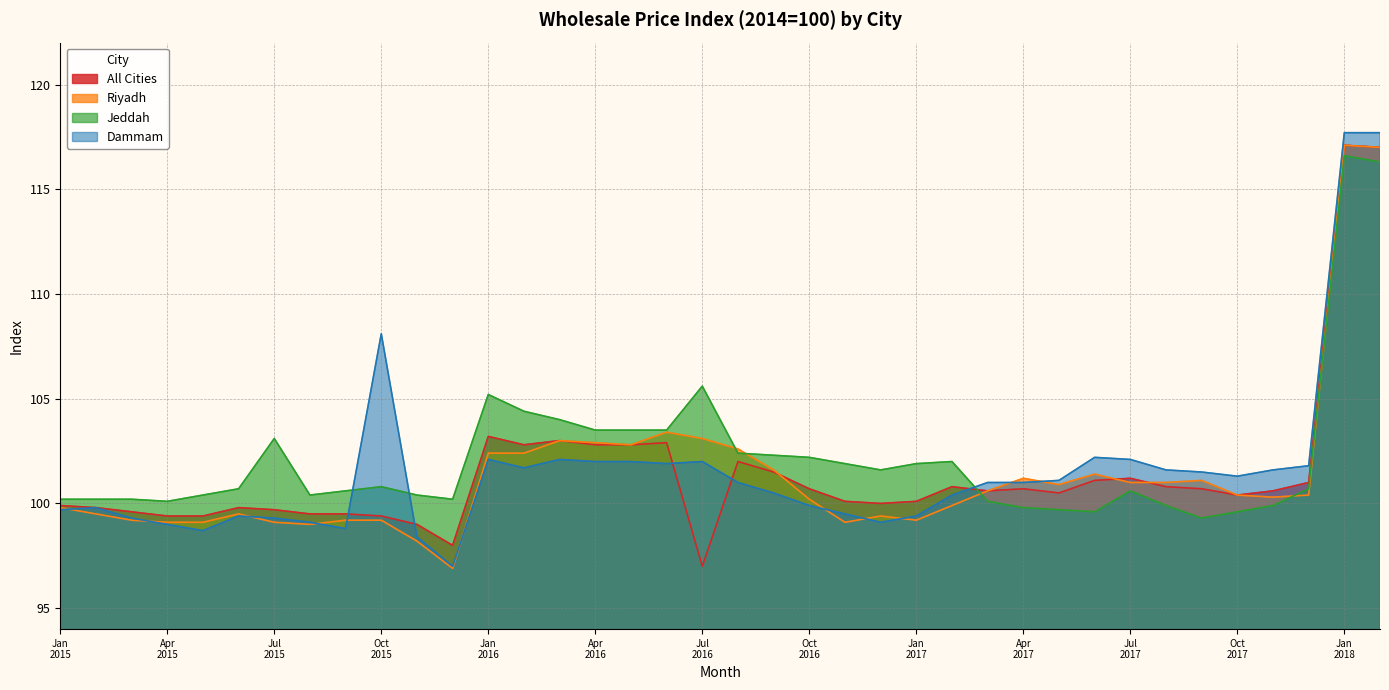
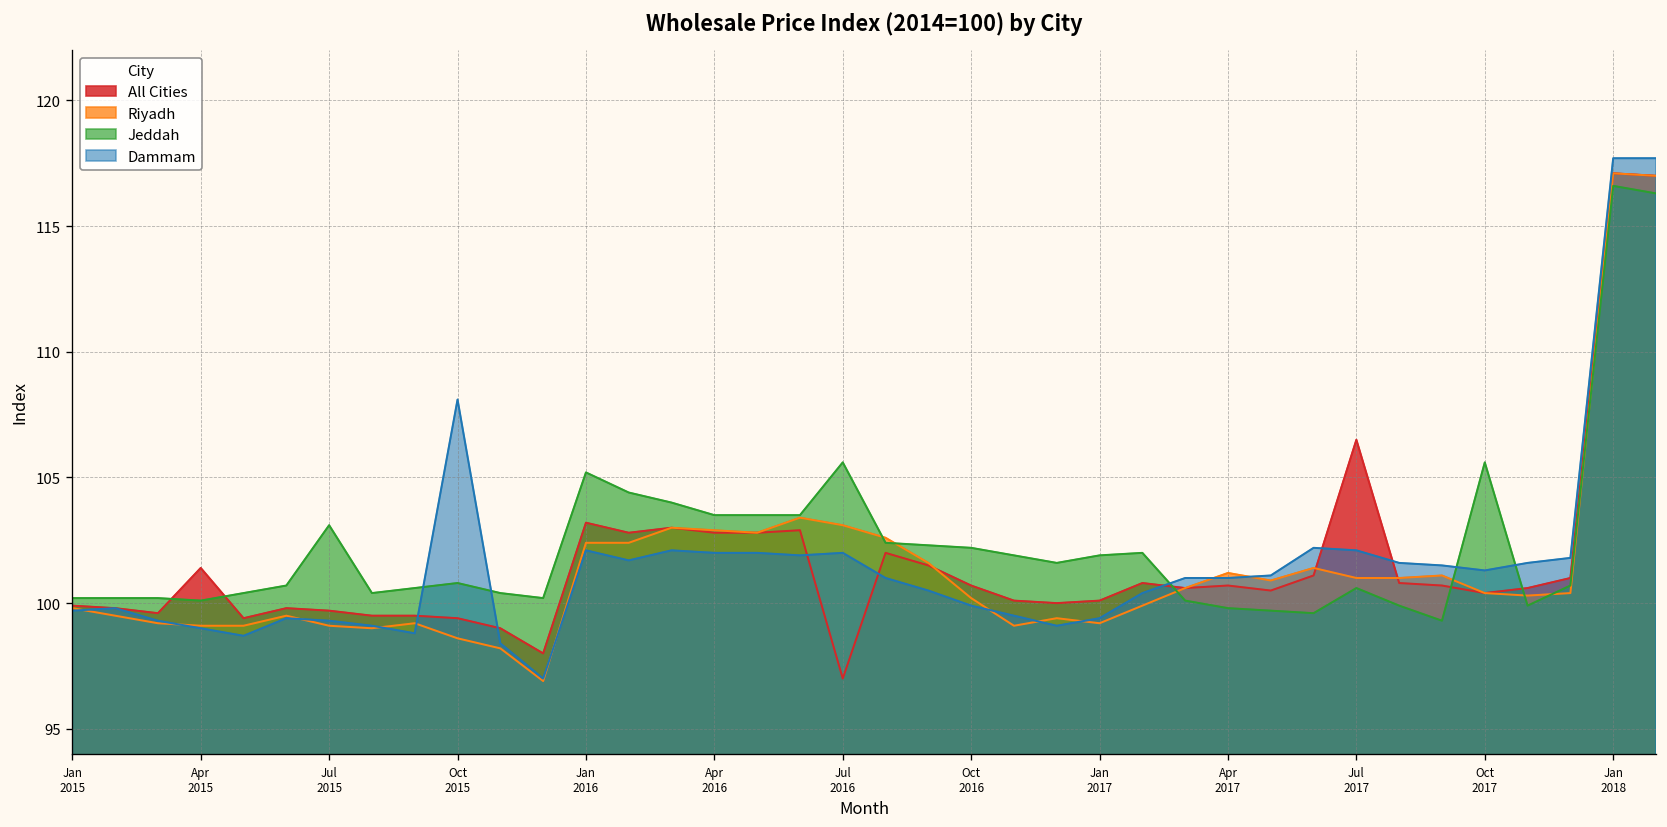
  {
    "All Cities": {
-     "Apr 2015": 99.4,
+     "Apr 2015": 101.4,
      "Jul 2015": 99.7,
      "Oct 2015": 99.4,
      "Jan 2016": 103.2,
      "Jul 2016": 97.0,
      "Oct 2016": 100.7,
      "Jan 2017": 100.1,
      "Apr 2017": 100.7,
-     "Jul 2017": 101.2
+     "Jul 2017": 106.5
    },
    "Riyadh": {
      "Jul 2015": 99.1,
-     "Oct 2015": 99.2,
+     "Oct 2015": 98.6,
      "Jan 2016": 102.4,
      "Jul 2016": 103.1,
      "Oct 2016": 100.2,
      "Jan 2017": 99.2,
      "Apr 2017": 101.2,
      "Jul 2017": 101.0
    },
    "Jeddah": {
      "Jan 2015": 100.2,
      "Apr 2015": 100.1,
      "Jul 2015": 103.1,
      "Oct 2015": 100.8,
      "Jan 2016": 105.2,
      "Apr 2016": 103.5,
      "Jul 2016": 105.6,
      "Oct 2016": 102.2,
      "Jan 2017": 101.9,
      "Apr 2017": 99.8,
      "Jul 2017": 100.6,
-     "Oct 2017": 99.6,
+     "Oct 2017": 105.6,
      "Jan 2018": 116.6
    },
    "Dammam": {
      "Jul 2015": 99.3,
      "Oct 2015": 108.1,
      "Jan 2016": 102.1,
      "Apr 2016": 102.0,
      "Jul 2016": 102.0,
      "Oct 2016": 99.9,
      "Jan 2017": 99.4,
      "Apr 2017": 101.0,
      "Jul 2017": 102.1,
      "Oct 2017": 101.3,
      "Jan 2018": 117.7
    }
  }
